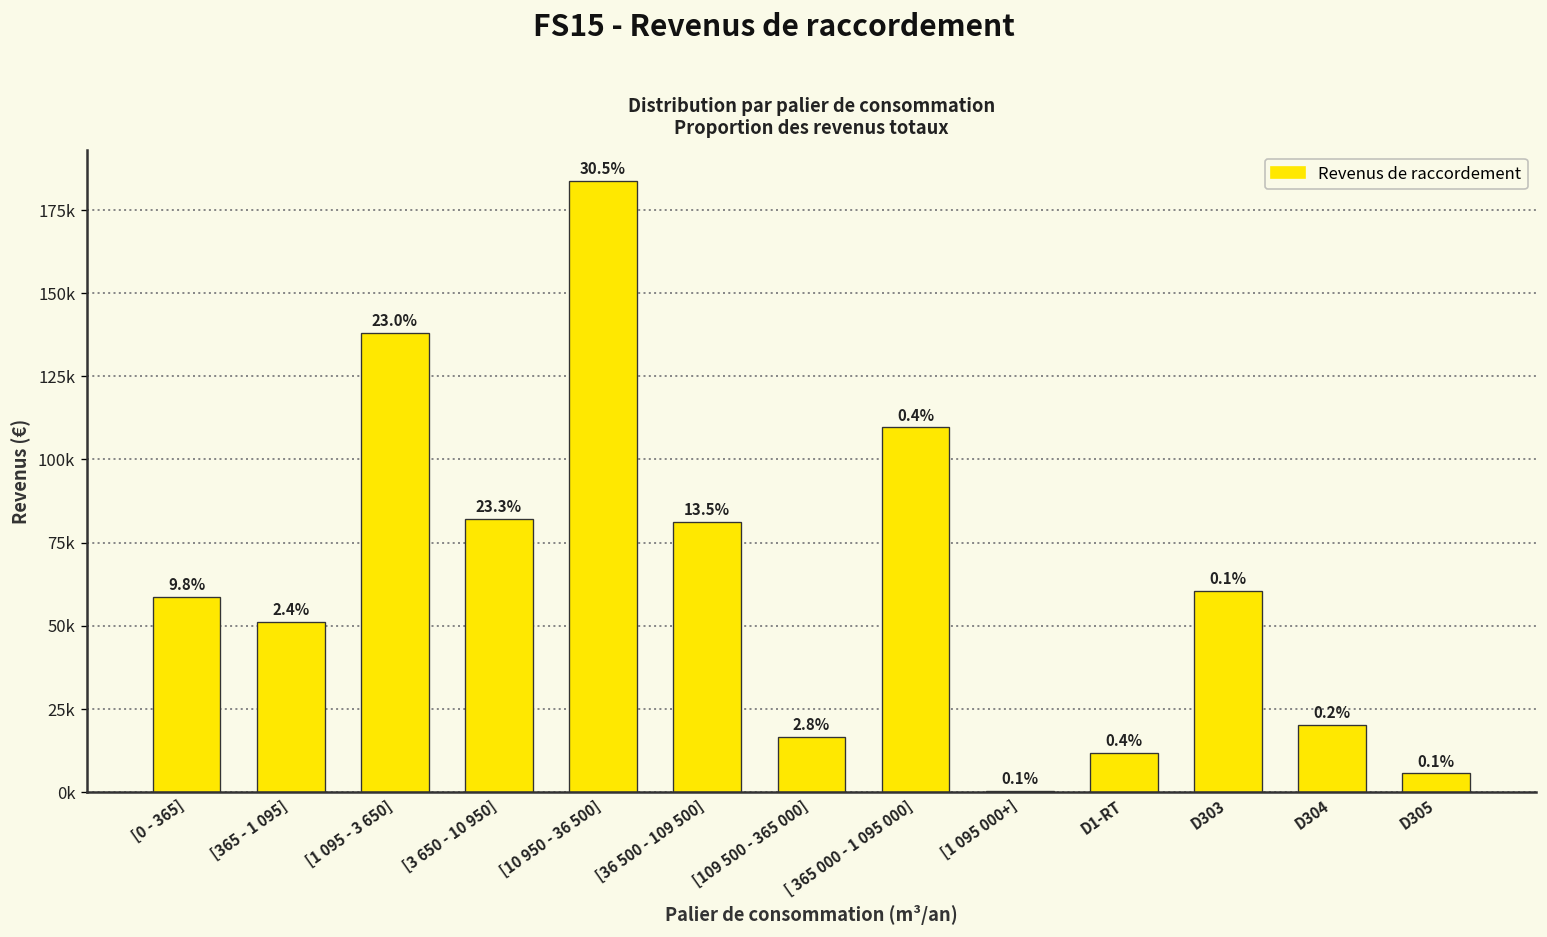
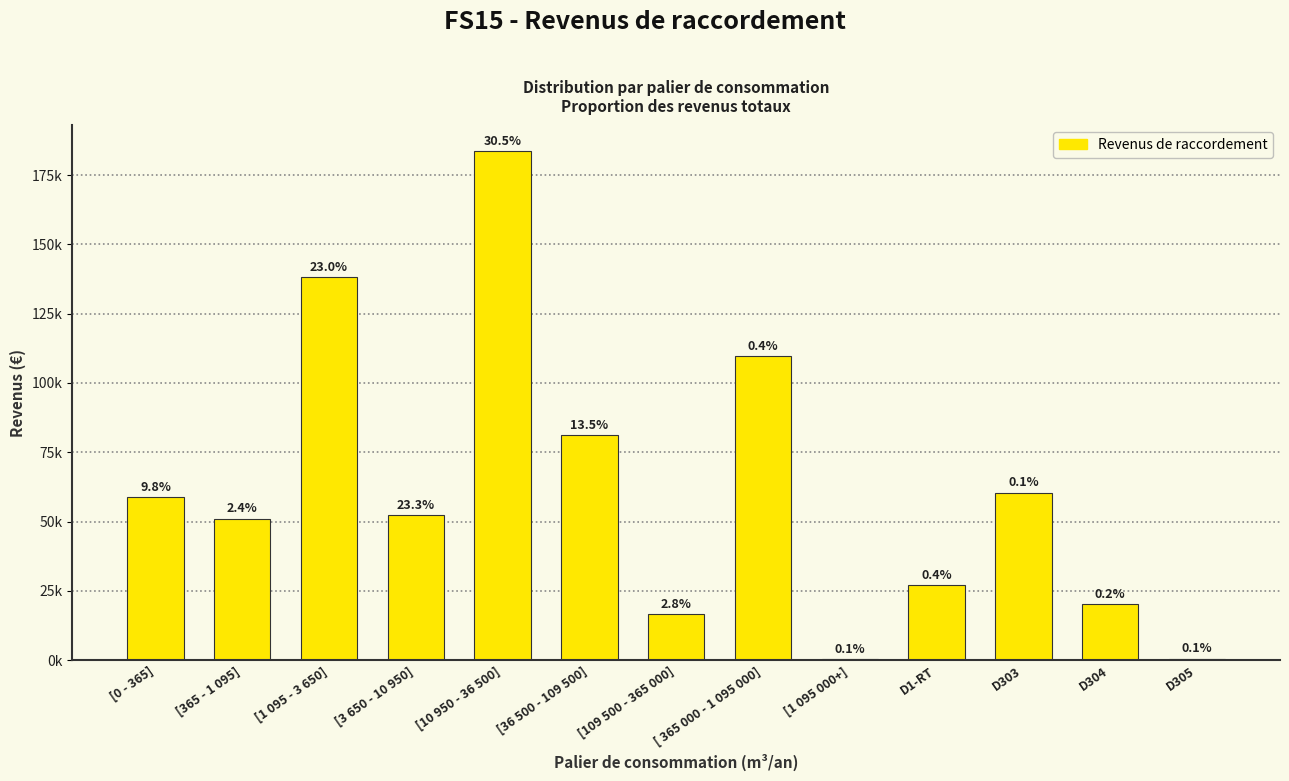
  {
-   "[3 650 - 10 950]": 82000,
-   "D1-RT": 12000,
-   "D305": 6000
+   "[3 650 - 10 950]": 52000,
+   "D1-RT": 27000,
+   "D305": 1000
  }
